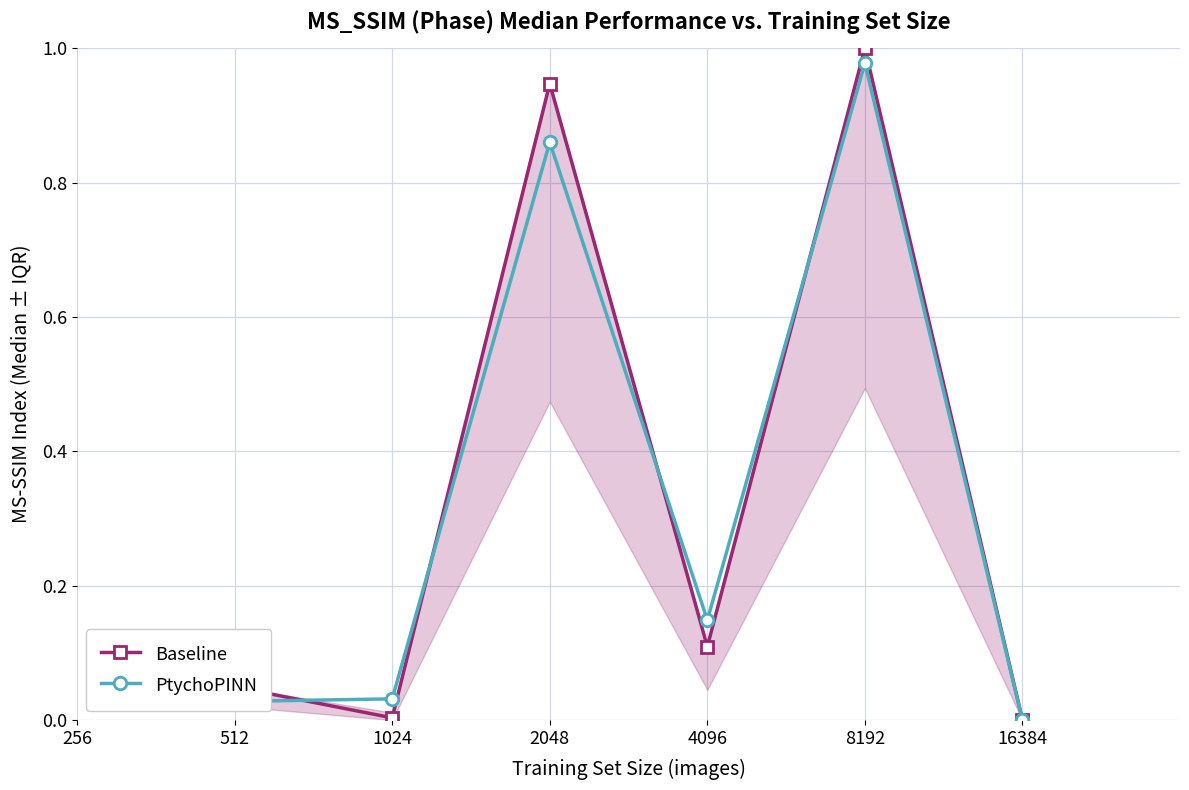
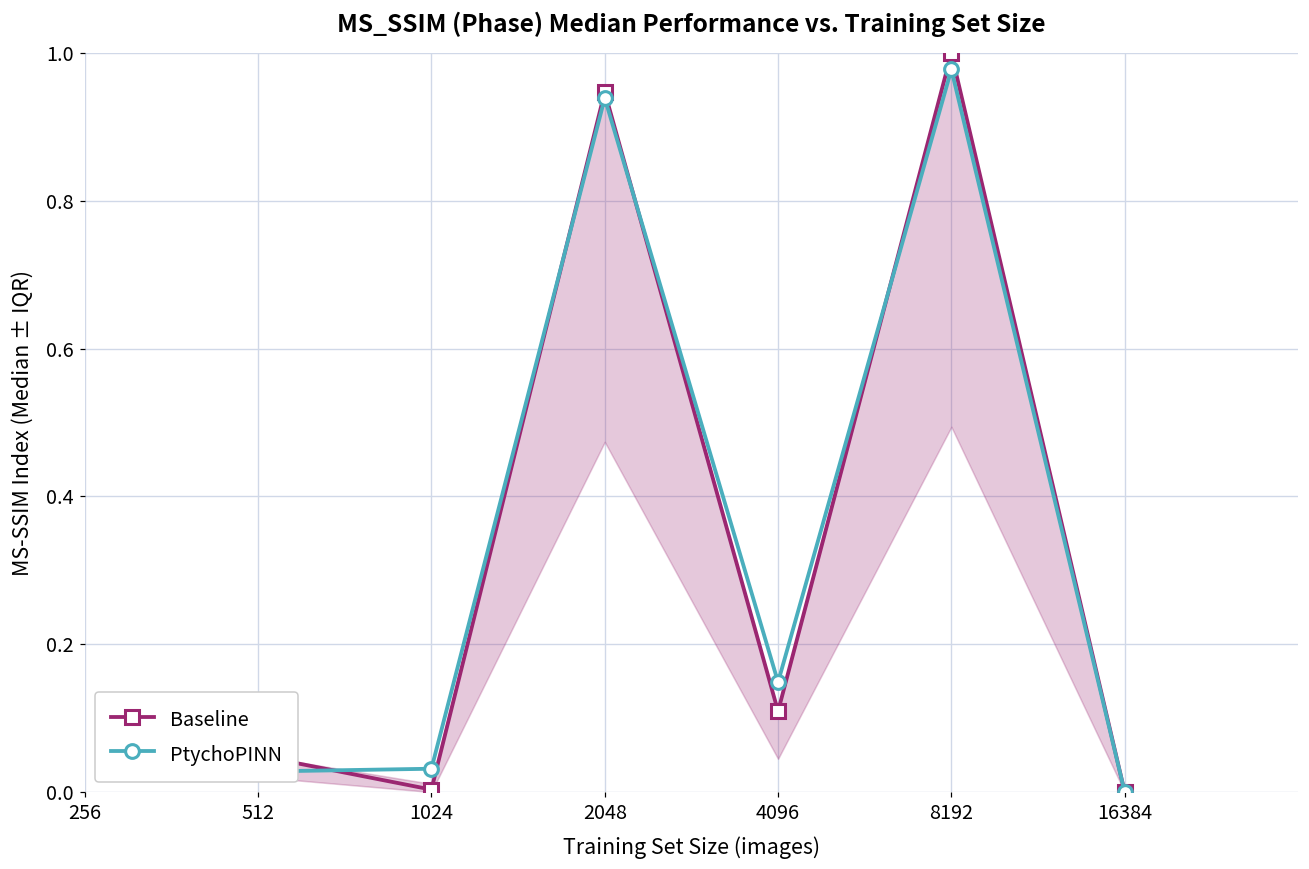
  {
    "PtychoPINN": {
      "1024": 0.03,
-     "2048": 0.86,
+     "2048": 0.94,
      "4096": 0.15,
      "8192": 0.98
    }
  }
